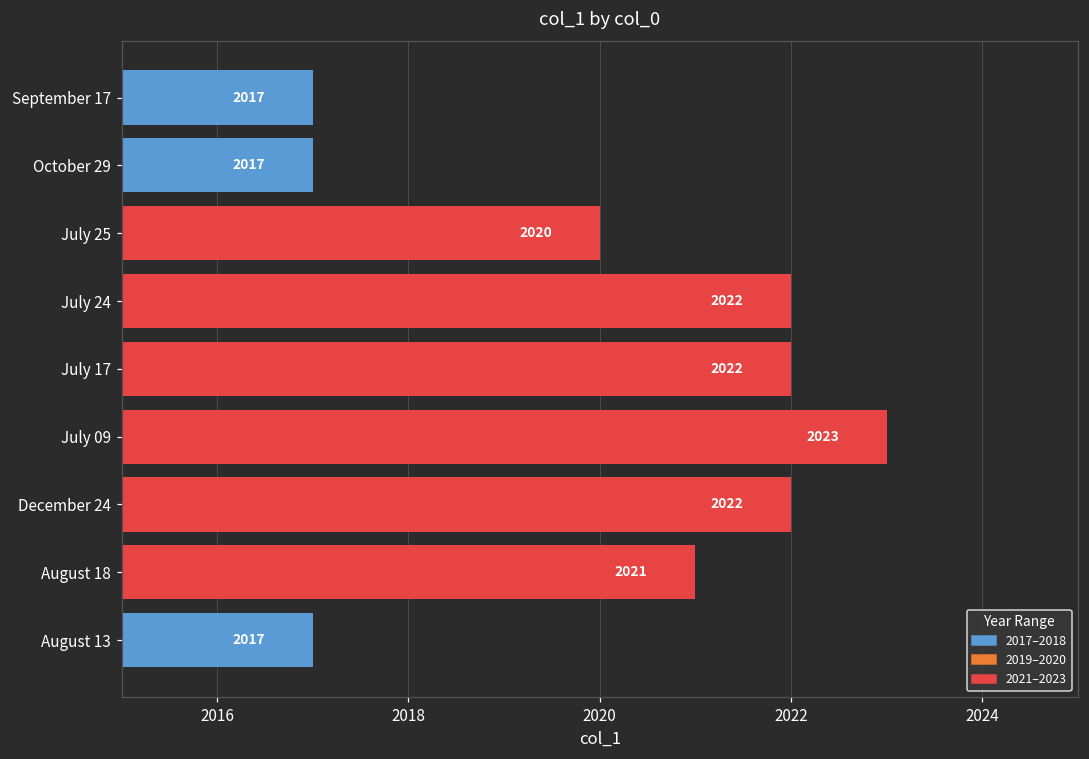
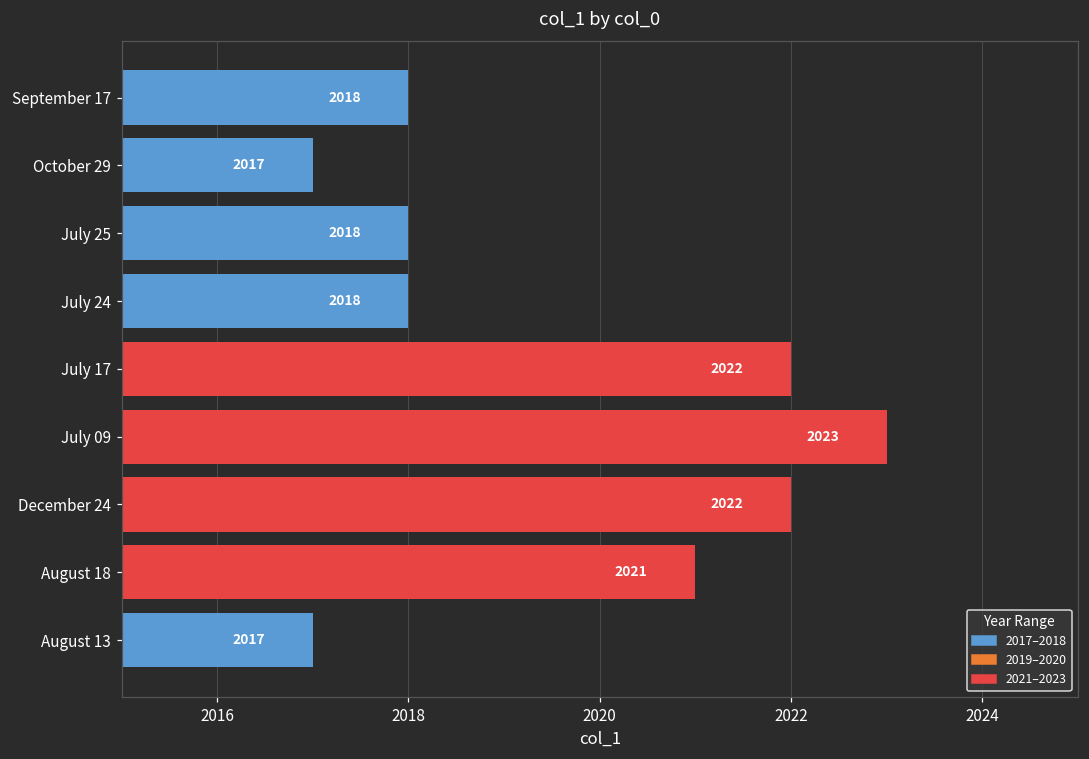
  {
-   "September 17": 2017,
+   "September 17": 2018,
    "October 29": 2017,
-   "July 25": 2020,
-   "July 24": 2022,
+   "July 25": 2018,
+   "July 24": 2018,
    "July 17": 2022,
    "July 09": 2023,
    "December 24": 2022,
    "August 18": 2021,
    "August 13": 2017
  }
